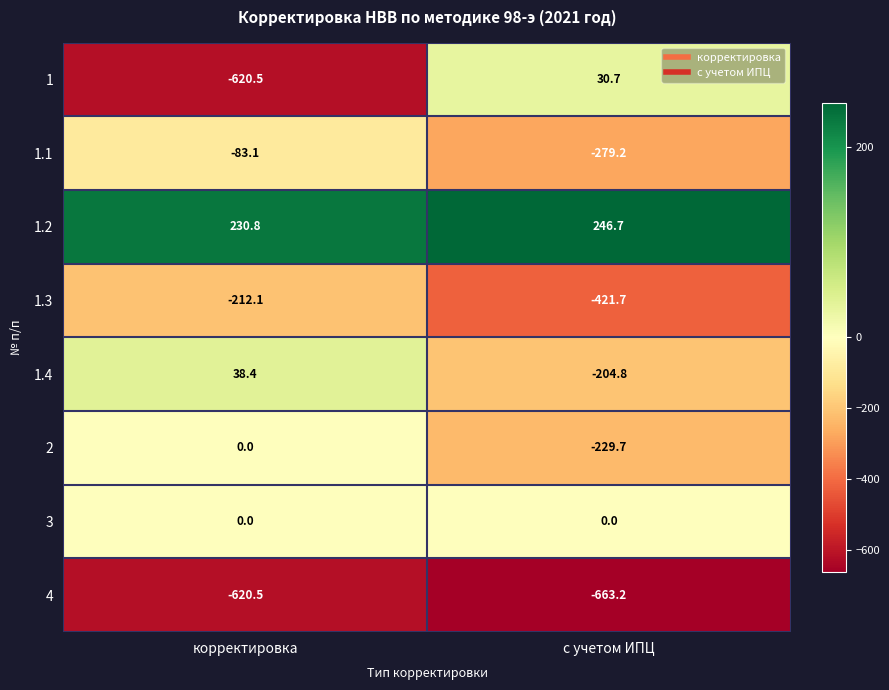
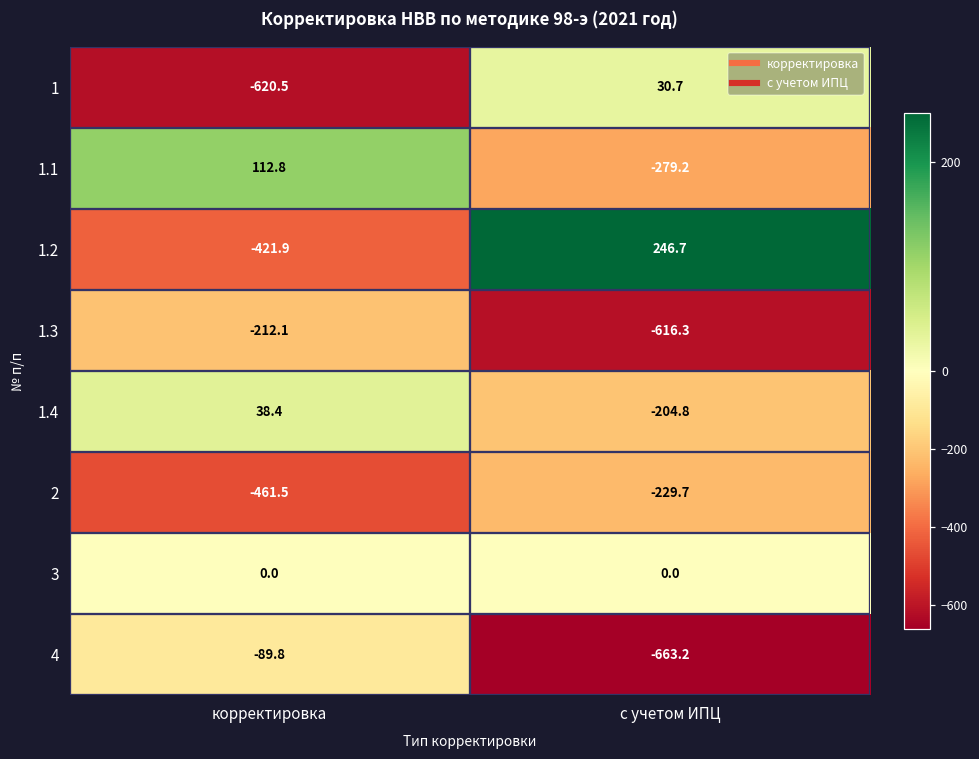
  {
    "1": {
      "корректировка": -620.5,
      "с учетом ИПЦ": 30.7
    },
    "1.1": {
-     "корректировка": -83.1,
+     "корректировка": 112.8,
      "с учетом ИПЦ": -279.2
    },
    "1.2": {
-     "корректировка": 230.8,
+     "корректировка": -421.9,
      "с учетом ИПЦ": 246.7
    },
    "1.3": {
      "корректировка": -212.1,
-     "с учетом ИПЦ": -421.7
+     "с учетом ИПЦ": -616.3
    },
    "1.4": {
      "корректировка": 38.4,
      "с учетом ИПЦ": -204.8
    },
    "2": {
-     "корректировка": 0.0,
+     "корректировка": -461.5,
      "с учетом ИПЦ": -229.7
    },
    "3": {
      "корректировка": 0.0,
      "с учетом ИПЦ": 0.0
    },
    "4": {
-     "корректировка": -620.5,
+     "корректировка": -89.8,
      "с учетом ИПЦ": -663.2
    }
  }
